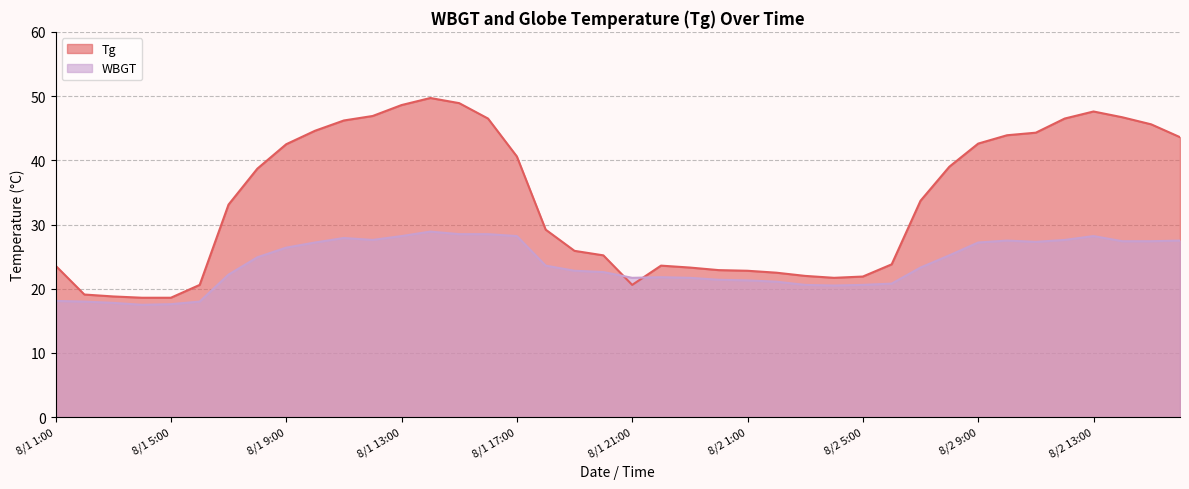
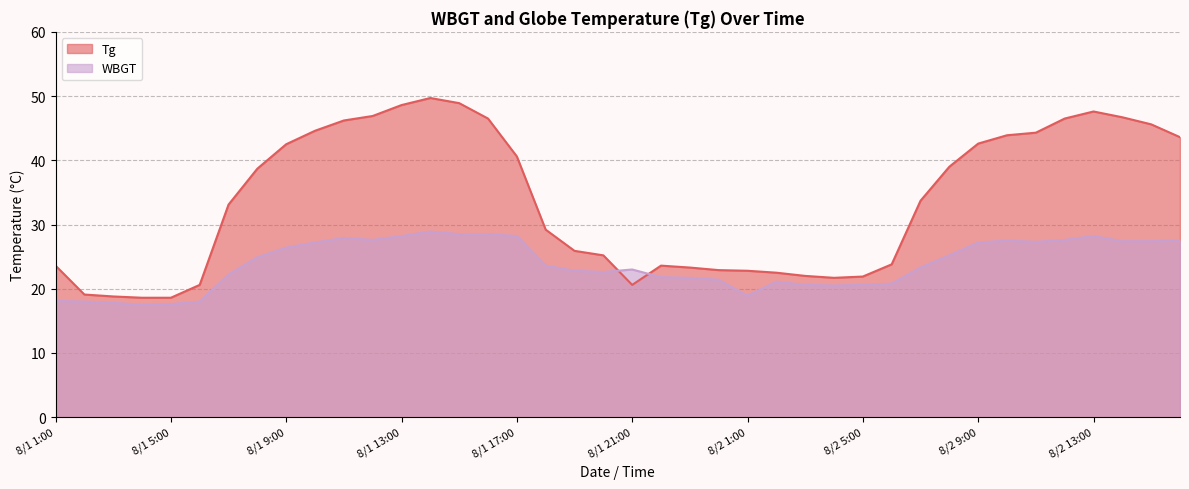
  {
    "Tg": {
      "8/1 1:00": 24,
      "8/1 5:00": 19,
      "8/1 9:00": 43,
      "8/1 13:00": 49,
      "8/1 17:00": 41,
      "8/1 21:00": 21,
      "8/2 1:00": 23,
      "8/2 5:00": 22,
      "8/2 9:00": 43,
      "8/2 13:00": 48
    },
    "WBGT": {
      "8/1 1:00": 18,
      "8/1 5:00": 18,
      "8/1 9:00": 26,
      "8/1 13:00": 28,
      "8/1 17:00": 28,
-     "8/1 21:00": 22,
-     "8/2 1:00": 21,
+     "8/1 21:00": 23,
+     "8/2 1:00": 19,
      "8/2 5:00": 21,
      "8/2 9:00": 27,
      "8/2 13:00": 28
    }
  }
